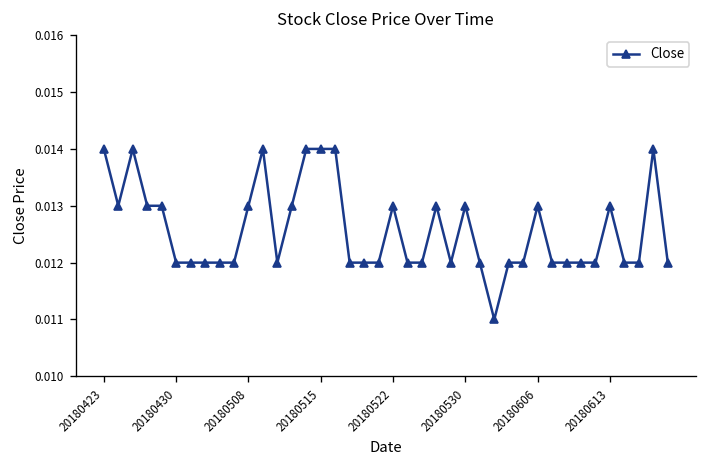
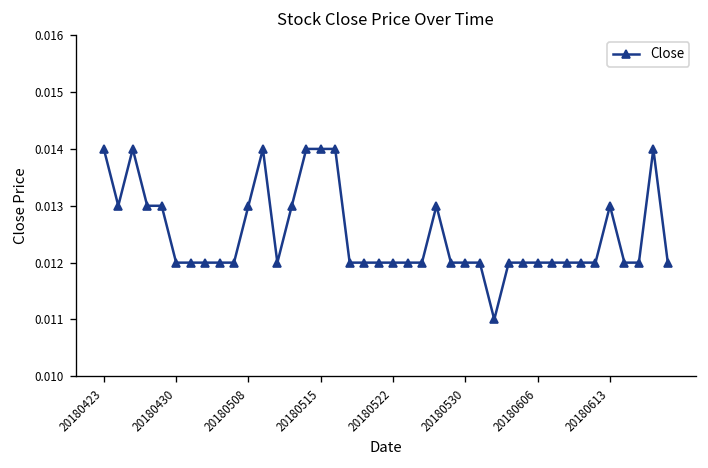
  {
    "20180423": 0.014,
    "20180430": 0.012,
    "20180508": 0.013,
    "20180515": 0.014,
-   "20180522": 0.013,
-   "20180530": 0.013,
-   "20180606": 0.013,
+   "20180522": 0.012,
+   "20180530": 0.012,
+   "20180606": 0.012,
    "20180613": 0.013
  }
